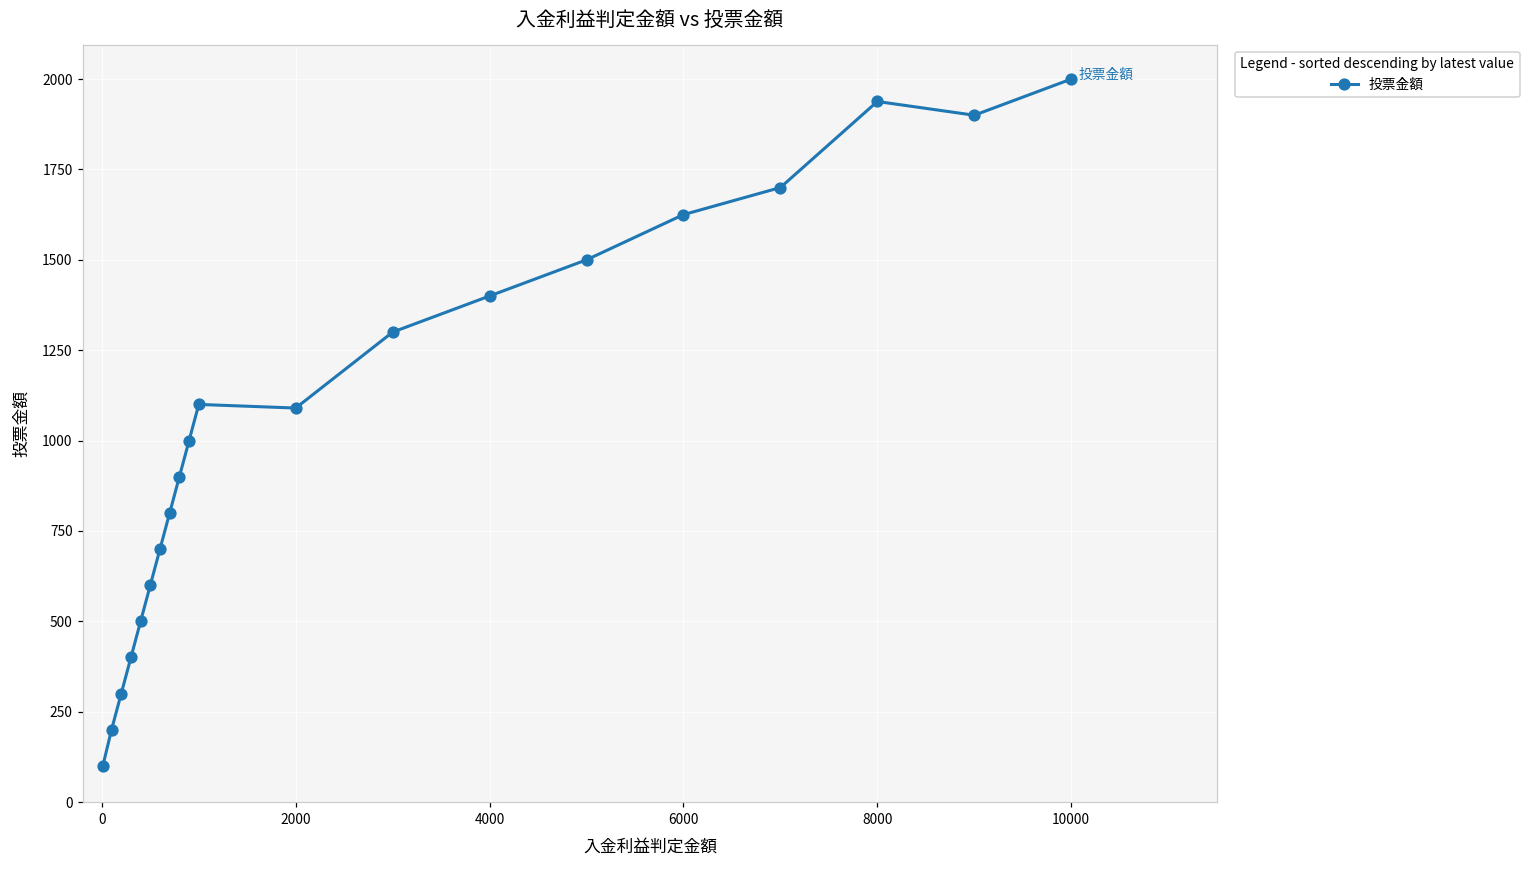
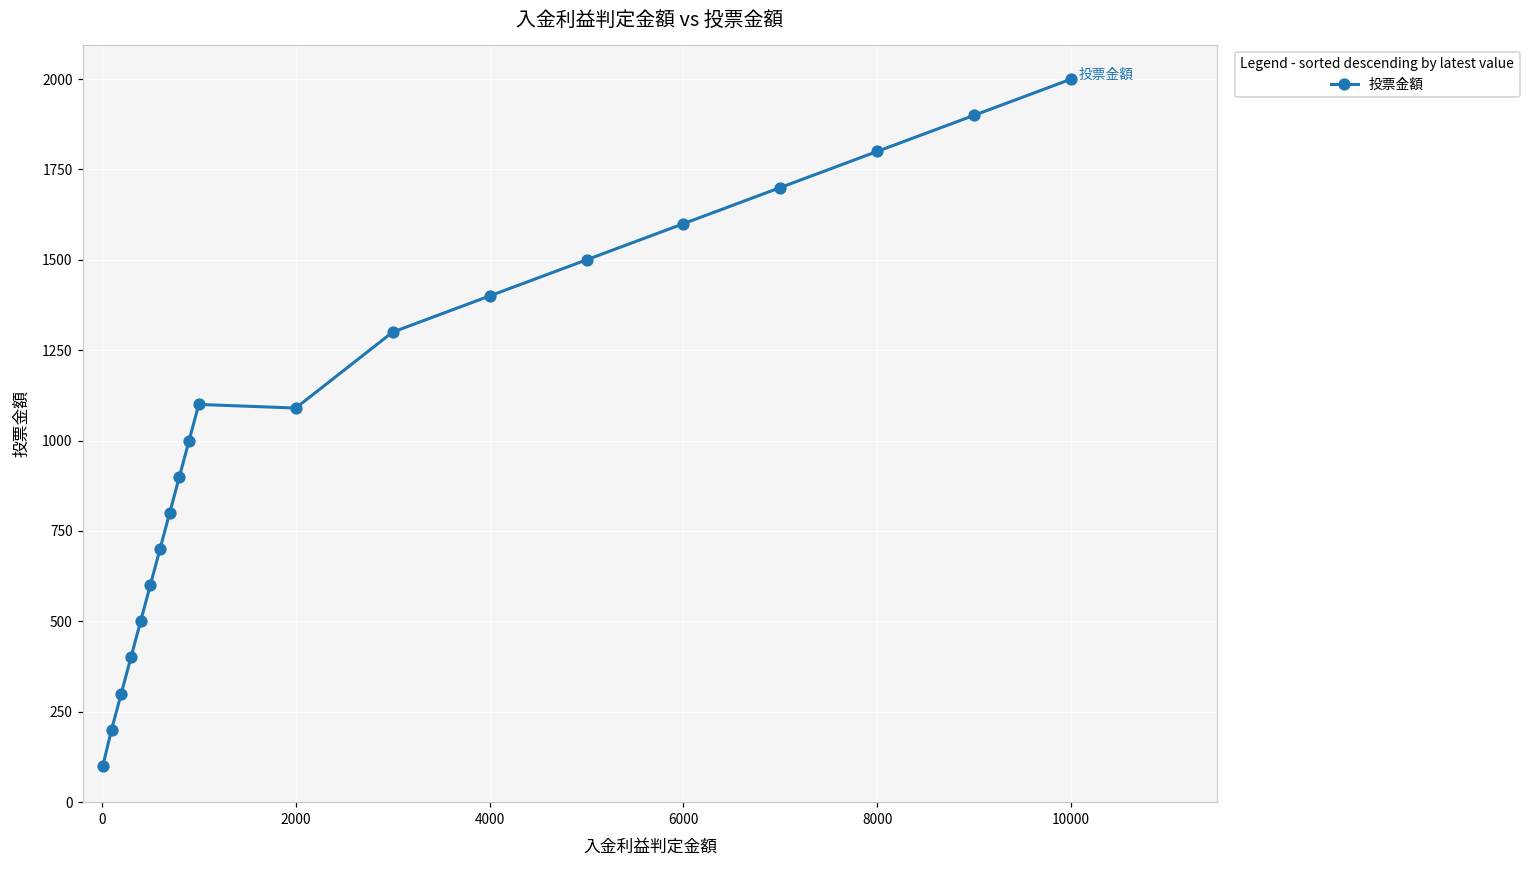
  {
    "2000": 1090,
    "4000": 1400,
-   "6000": 1630,
-   "8000": 1940,
+   "6000": 1600,
+   "8000": 1800,
    "10000": 2000
  }
